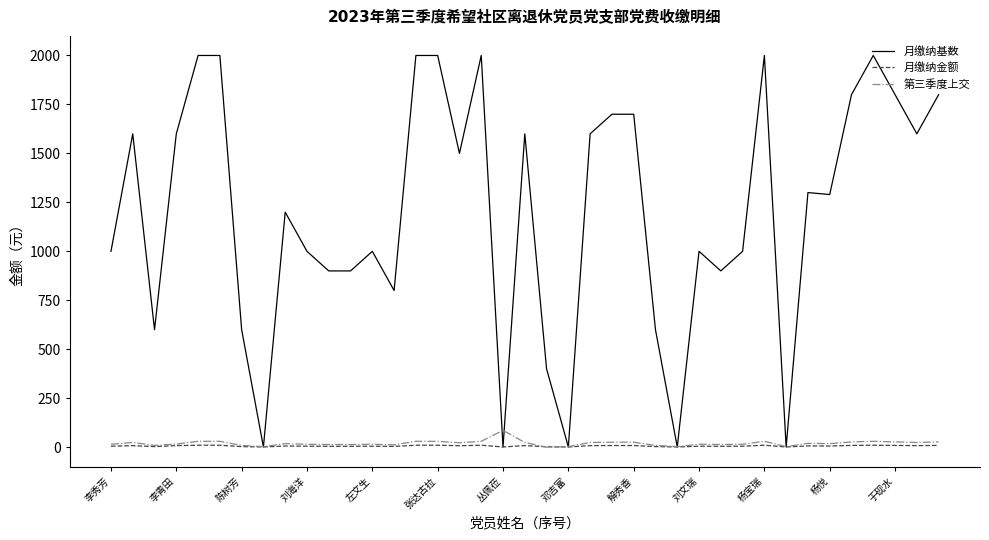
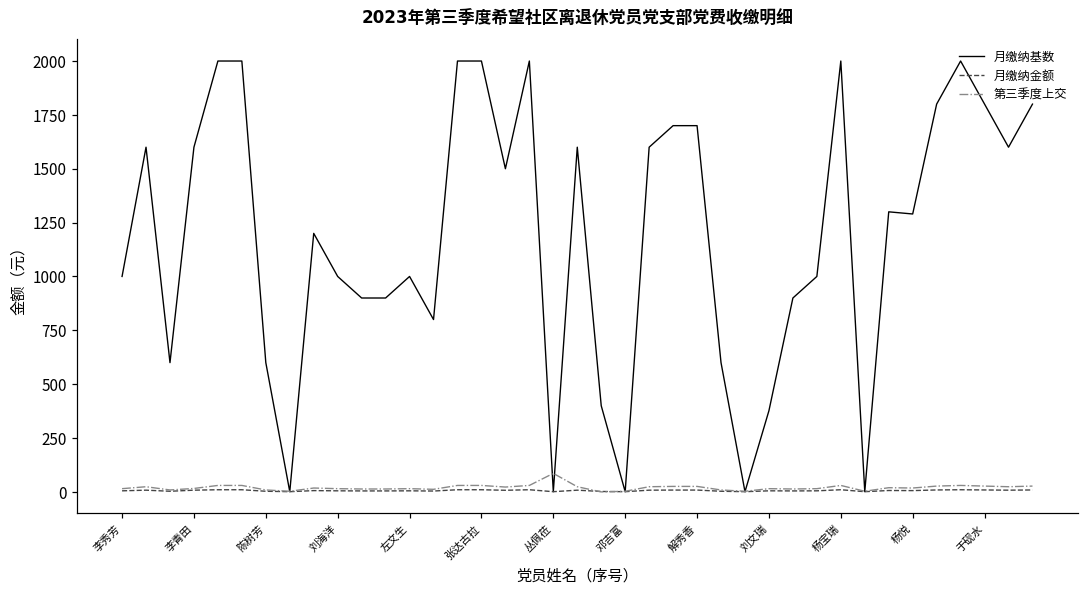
  {
    "月缴纳基数": {
      "李秀芳": 1000,
      "李青田": 1600,
      "陈树芳": 600,
      "刘海洋": 1000,
      "左文生": 1000,
      "张达古拉": 2000,
      "解秀香": 1700,
-     "刘文瑞": 1000,
+     "刘文瑞": 380,
      "杨宝瑞": 2000,
      "杨悦": 1290,
      "于砚水": 1800
    },
    "月缴纳金额": {
      "张达古拉": 10,
      "解秀香": 10,
      "杨宝瑞": 10,
      "于砚水": 10
    },
    "第三季度上交": {
      "张达古拉": 30,
      "丛佩莅": 90,
      "解秀香": 30,
      "杨宝瑞": 30,
      "于砚水": 30
    }
  }
